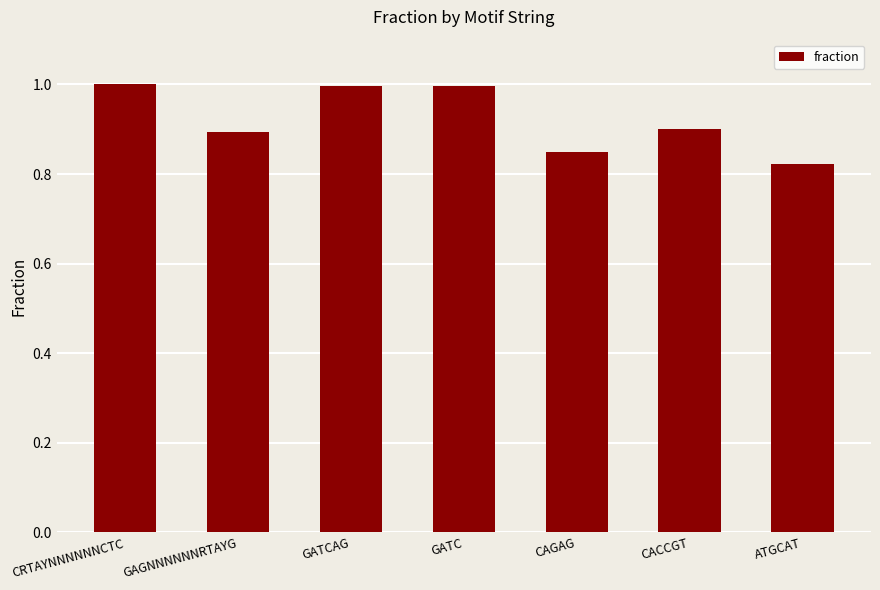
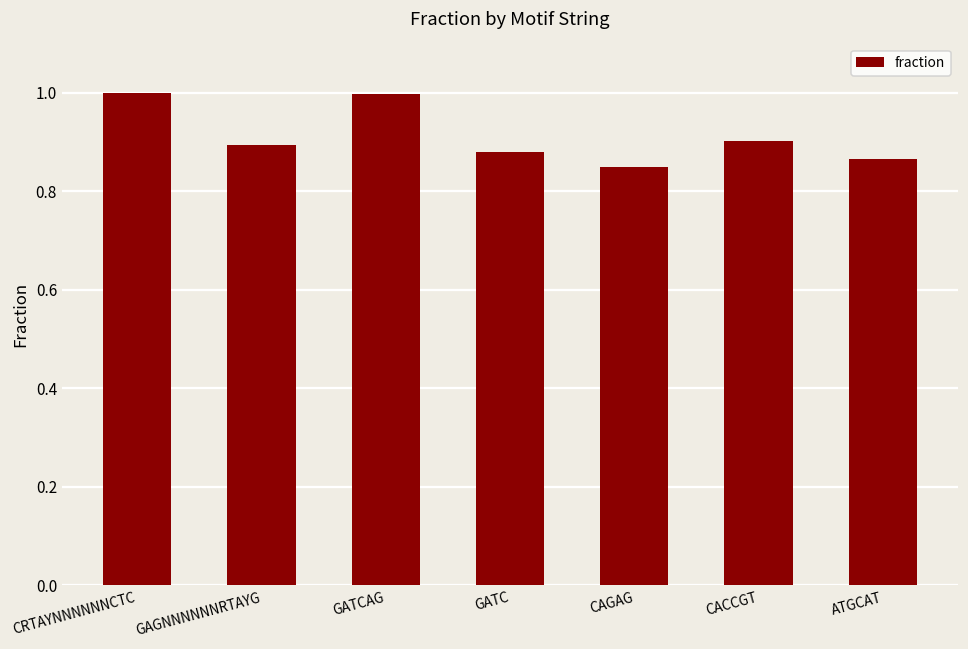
  {
    "CRTAYNNNNNNCTC": 1.00,
    "GAGNNNNNNRTAYG": 0.89,
    "GATCAG": 1.00,
-   "GATC": 1.00,
+   "GATC": 0.88,
    "CAGAG": 0.85,
    "CACCGT": 0.90,
-   "ATGCAT": 0.82
+   "ATGCAT": 0.87
  }
